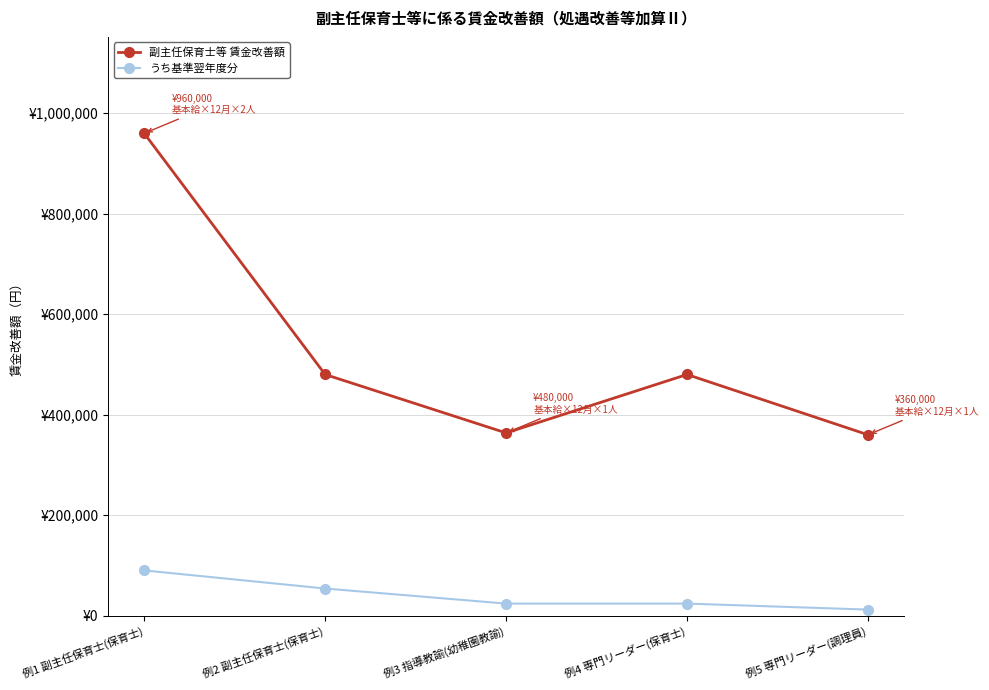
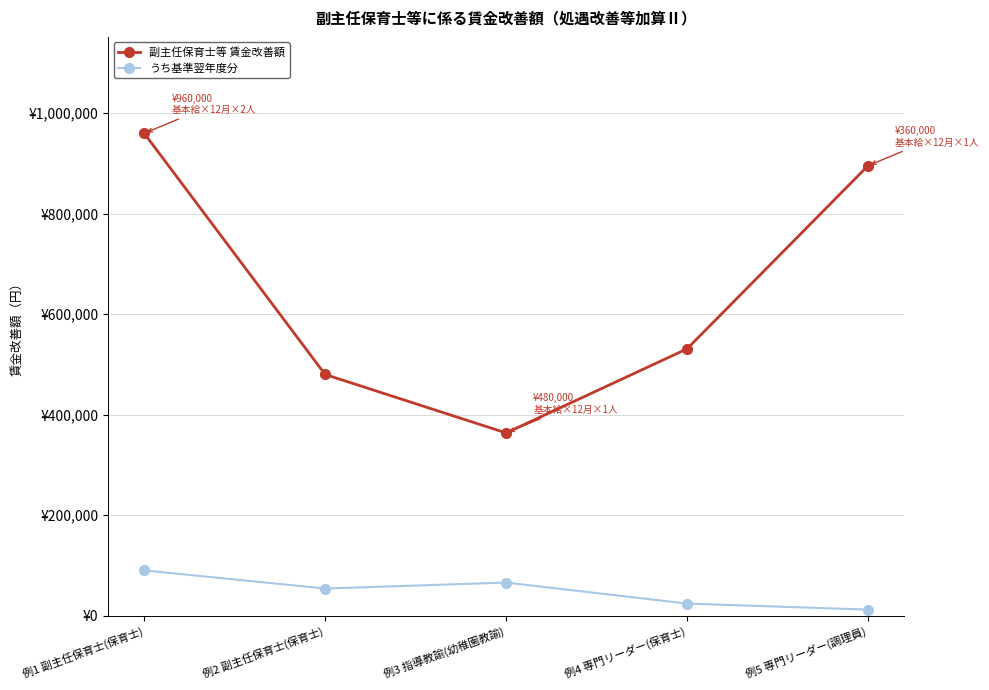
  {
    "副主任保育士等 賃金改善額": {
      "例2 副主任保育士(保育士)": "¥480,000",
-     "例4 専門リーダー(保育士)": "¥480,000",
-     "例5 専門リーダー(調理員)": "¥360,000"
+     "例4 専門リーダー(保育士)": "¥530,000",
+     "例5 専門リーダー(調理員)": "¥900,000"
    },
    "うち基準翌年度分": {
      "例1 副主任保育士(保育士)": "¥90,000",
      "例2 副主任保育士(保育士)": "¥50,000",
-     "例3 指導教諭(幼稚園教諭)": "¥20,000",
+     "例3 指導教諭(幼稚園教諭)": "¥70,000",
      "例4 専門リーダー(保育士)": "¥20,000",
      "例5 専門リーダー(調理員)": "¥10,000"
    }
  }
